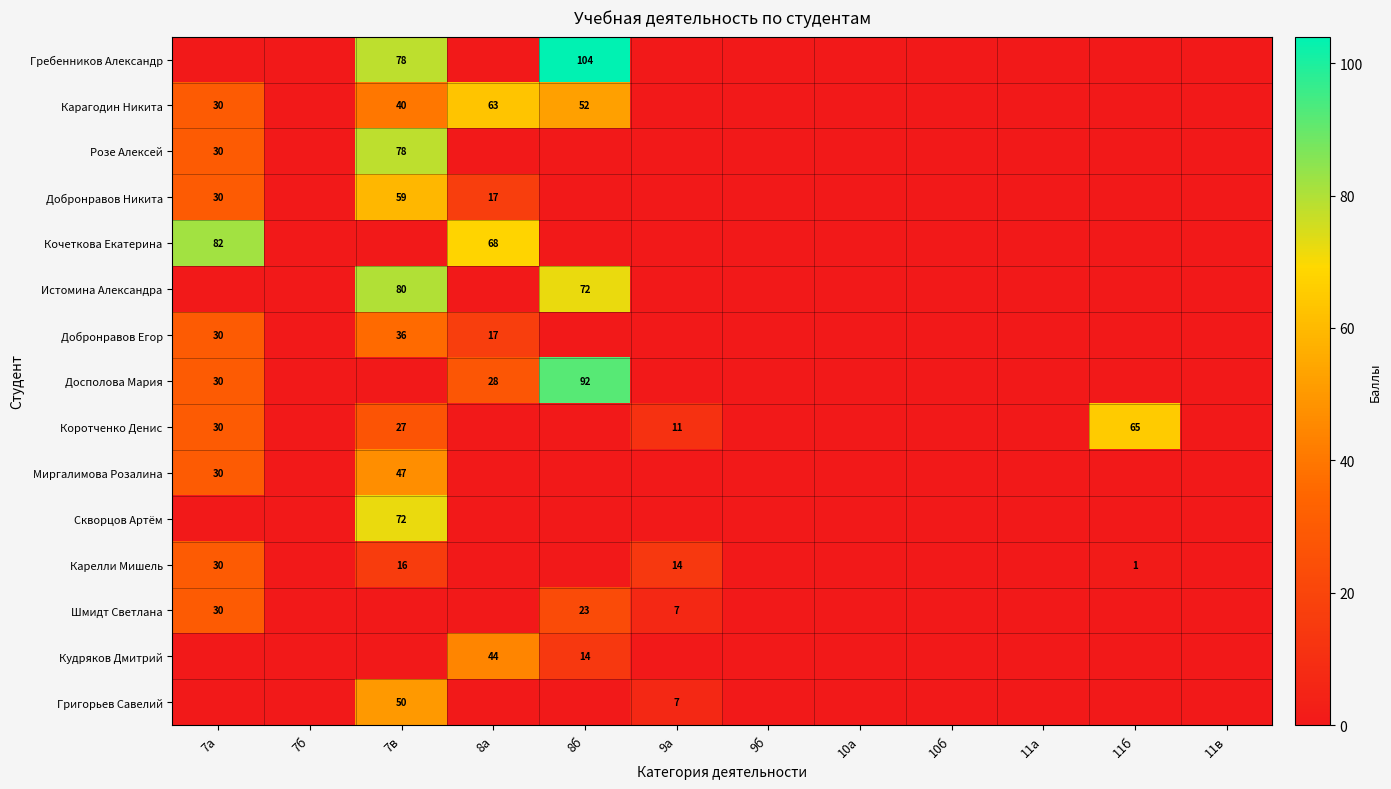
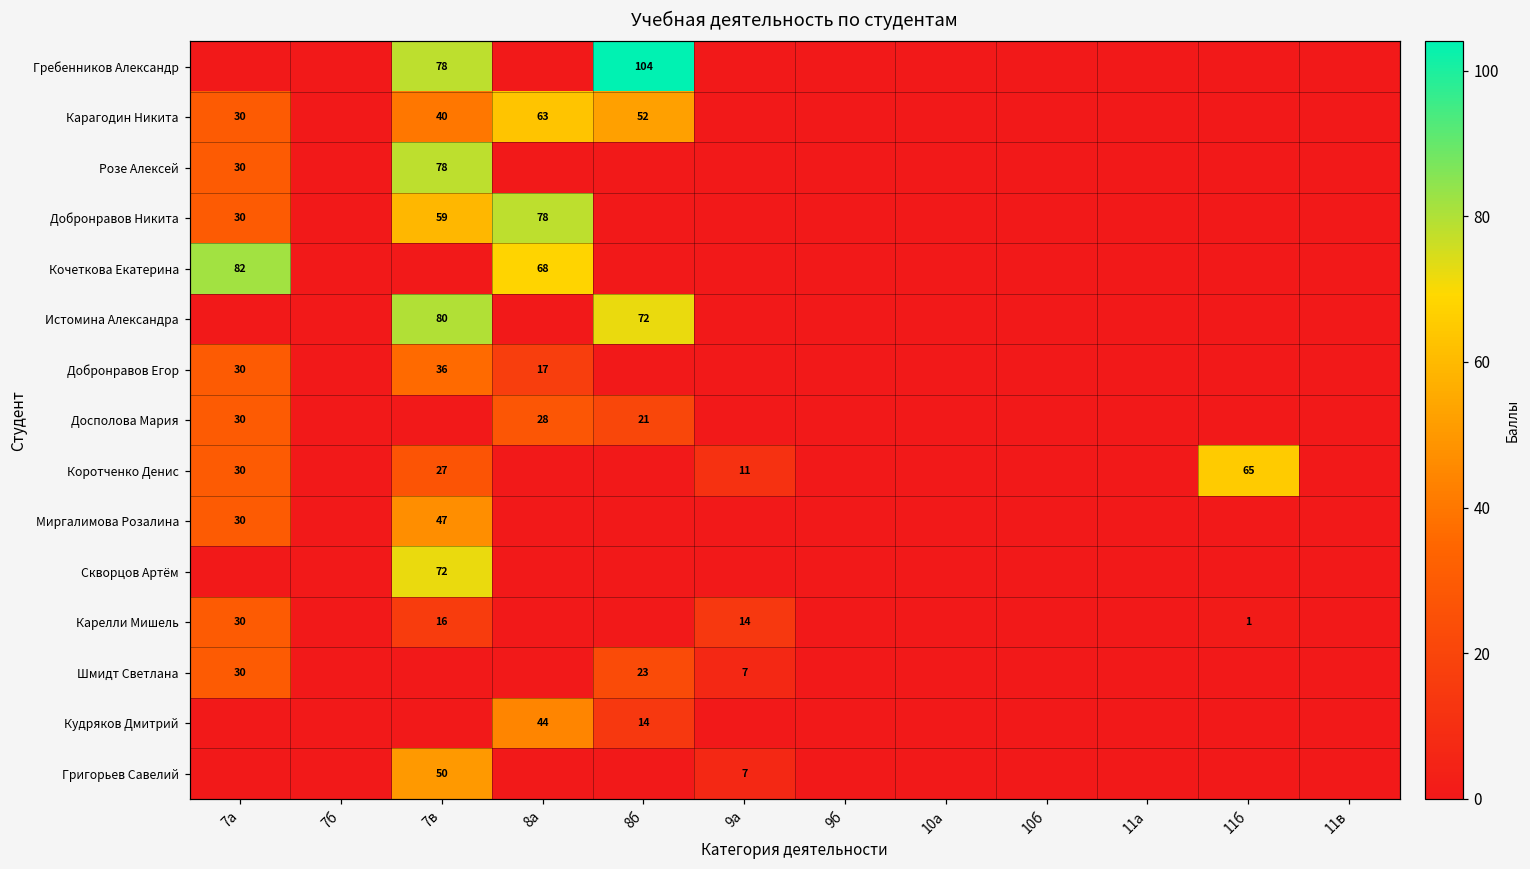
  {
    "Гребенников Александр": {
      "7в": 78,
      "8б": 104
    },
    "Карагодин Никита": {
      "7а": 30,
      "7в": 40,
      "8а": 63,
      "8б": 52
    },
    "Розе Алексей": {
      "7а": 30,
      "7в": 78
    },
    "Добронравов Никита": {
      "7а": 30,
      "7в": 59,
-     "8а": 17
+     "8а": 78
    },
    "Кочеткова Екатерина": {
      "7а": 82,
      "8а": 68
    },
    "Истомина Александра": {
      "7в": 80,
      "8б": 72
    },
    "Добронравов Егор": {
      "7а": 30,
      "7в": 36,
      "8а": 17
    },
    "Досполова Мария": {
      "7а": 30,
      "8а": 28,
-     "8б": 92
+     "8б": 21
    },
    "Коротченко Денис": {
      "7а": 30,
      "7в": 27,
      "9а": 11,
      "11б": 65
    },
    "Миргалимова Розалина": {
      "7а": 30,
      "7в": 47
    },
    "Скворцов Артём": {
      "7в": 72
    },
    "Карелли Мишель": {
      "7а": 30,
      "7в": 16,
      "9а": 14,
      "11б": 1
    },
    "Шмидт Светлана": {
      "7а": 30,
      "8б": 23,
      "9а": 7
    },
    "Кудряков Дмитрий": {
      "8а": 44,
      "8б": 14
    },
    "Григорьев Савелий": {
      "7в": 50,
      "9а": 7
    }
  }
